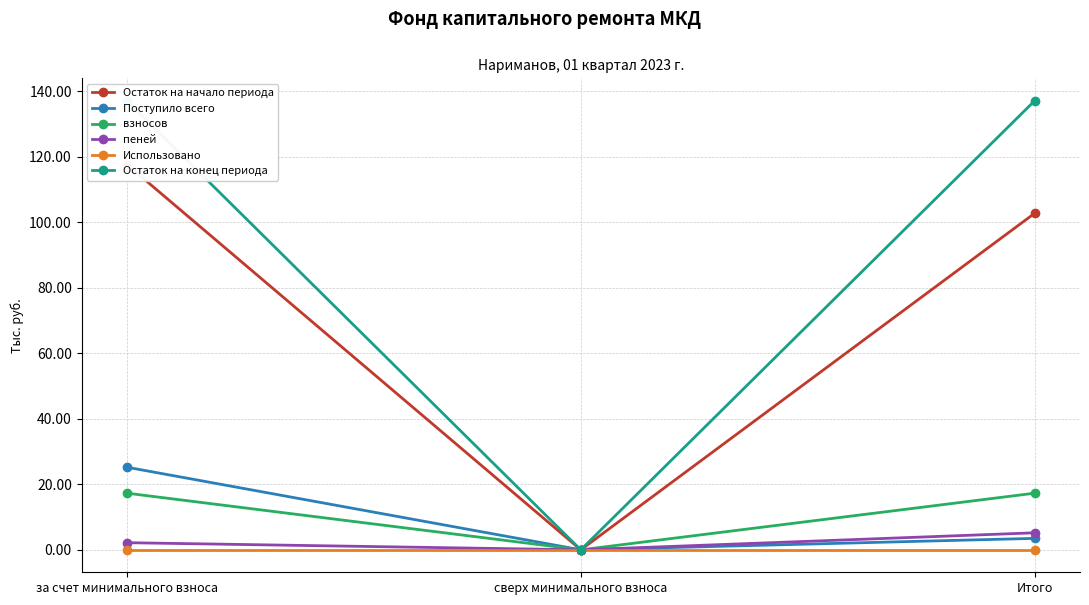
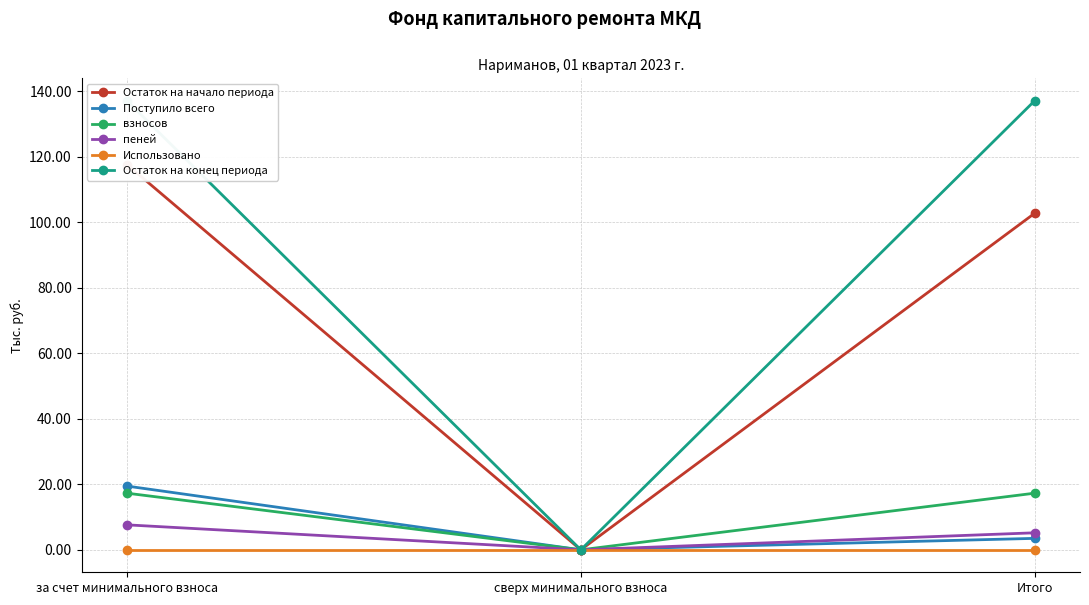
  {
    "Остаток на начало периода": {
      "Итого": 103
    },
    "Поступило всего": {
-     "за счет минимального взноса": 25,
+     "за счет минимального взноса": 19,
      "Итого": 4
    },
    "пеней": {
-     "за счет минимального взноса": 2,
+     "за счет минимального взноса": 8,
      "Итого": 5
    },
    "Использовано": {
      "за счет минимального взноса": 0,
      "Итого": 0
    }
  }
